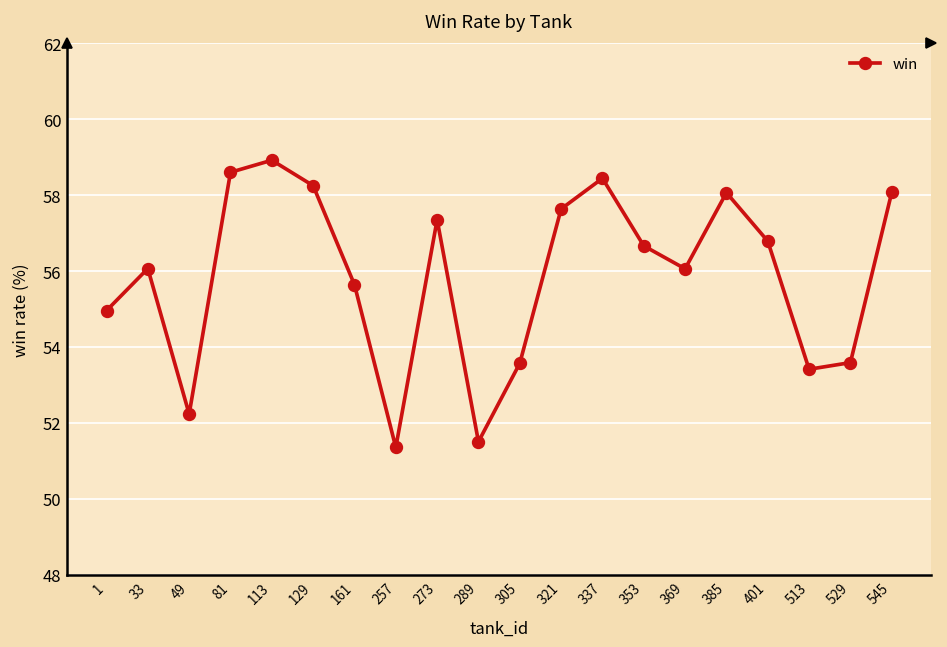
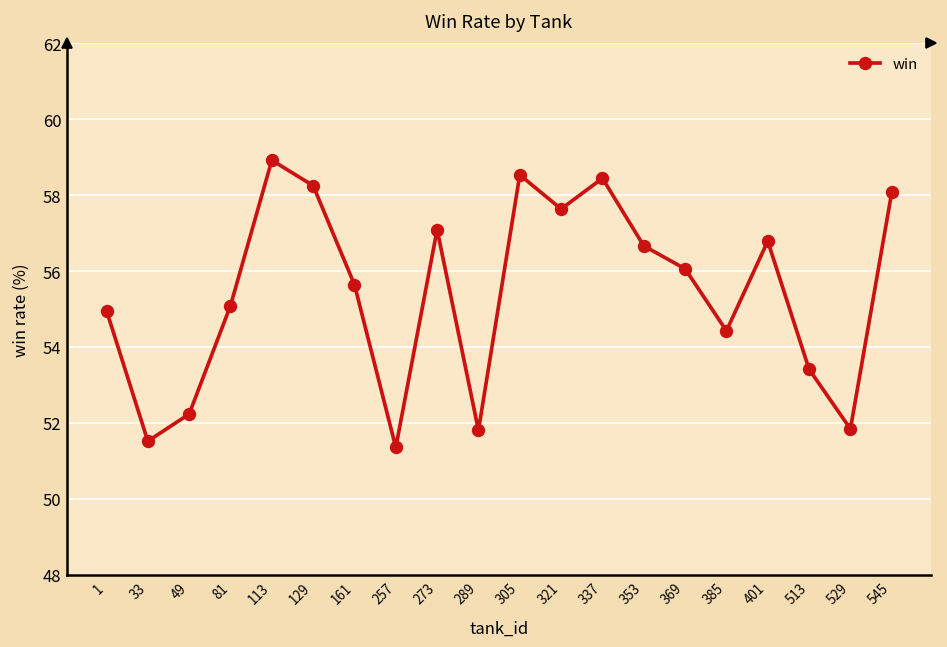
  {
    "1": 55.0,
-   "33": 56.1,
+   "33": 51.5,
    "49": 52.2,
-   "81": 58.6,
+   "81": 55.1,
    "113": 58.9,
    "129": 58.2,
    "161": 55.6,
    "257": 51.4,
-   "273": 57.4,
-   "289": 51.5,
-   "305": 53.6,
+   "273": 57.1,
+   "289": 51.8,
+   "305": 58.5,
    "321": 57.6,
    "337": 58.4,
    "353": 56.7,
    "369": 56.1,
-   "385": 58.1,
+   "385": 54.4,
    "401": 56.8,
    "513": 53.4,
-   "529": 53.6,
+   "529": 51.8,
    "545": 58.1
  }
